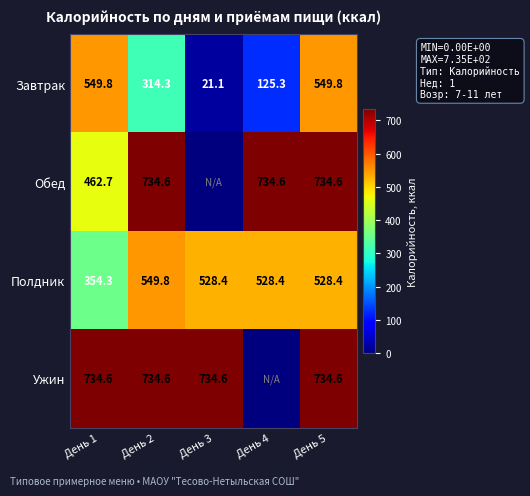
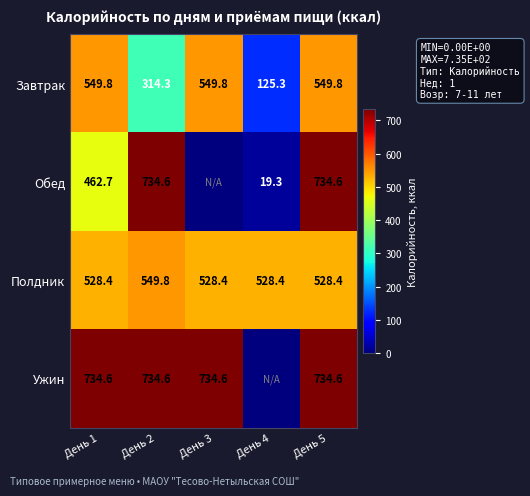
  {
    "Завтрак": {
      "День 1": 549.8,
      "День 2": 314.3,
-     "День 3": 21.1,
+     "День 3": 549.8,
      "День 4": 125.3,
      "День 5": 549.8
    },
    "Обед": {
      "День 1": 462.7,
      "День 2": 734.6,
-     "День 4": 734.6,
+     "День 4": 19.3,
      "День 5": 734.6
    },
    "Полдник": {
-     "День 1": 354.3,
+     "День 1": 528.4,
      "День 2": 549.8,
      "День 3": 528.4,
      "День 4": 528.4,
      "День 5": 528.4
    },
    "Ужин": {
      "День 1": 734.6,
      "День 2": 734.6,
      "День 3": 734.6,
      "День 5": 734.6
    }
  }
